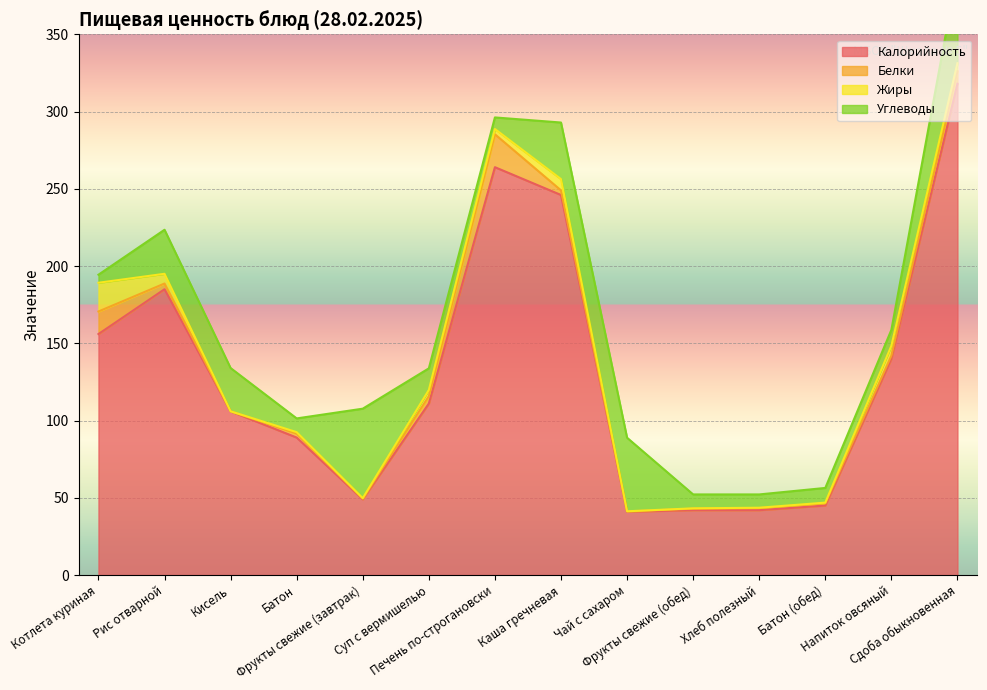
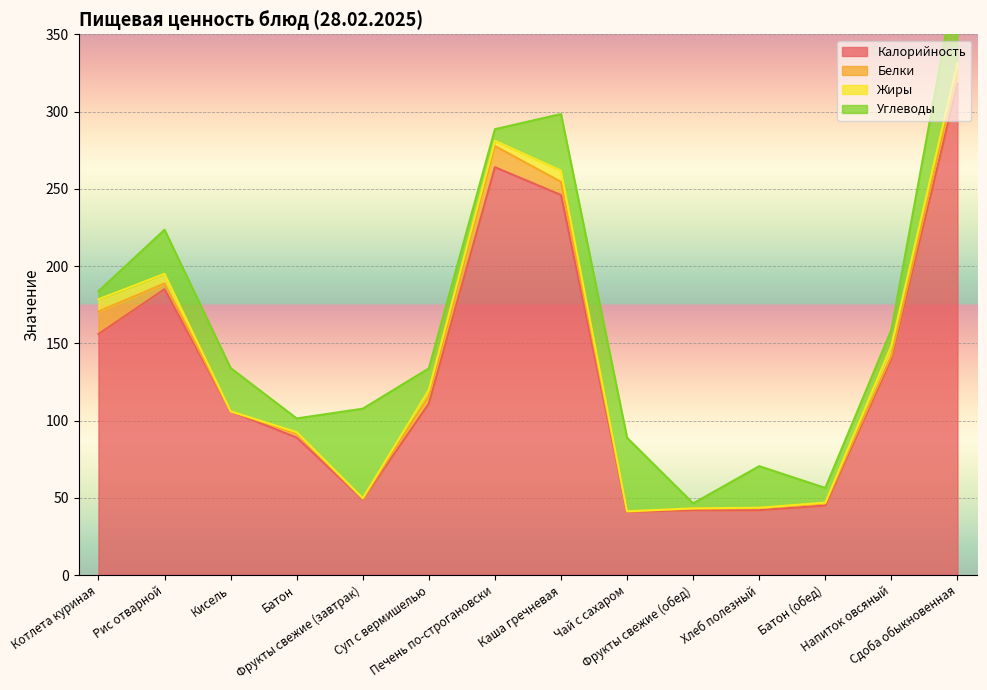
  {
    "Калорийность": {
      "Котлета куриная": 156,
      "Рис отварной": 185,
      "Батон": 89,
      "Суп с вермишелью": 111,
      "Печень по-строгановски": 264,
      "Каша гречневая": 246,
      "Напиток овсяный": 140
    },
    "Белки": {
      "Котлета куриная": 15,
      "Рис отварной": 4,
      "Суп с вермишелью": 5,
-     "Печень по-строгановски": 21,
-     "Каша гречневая": 3,
+     "Печень по-строгановски": 14,
+     "Каша гречневая": 9,
      "Напиток овсяный": 2
    },
    "Жиры": {
-     "Котлета куриная": 19,
+     "Котлета куриная": 8,
      "Рис отварной": 6,
      "Суп с вермишелью": 4,
      "Печень по-строгановски": 3,
      "Каша гречневая": 7,
      "Напиток овсяный": 6
    },
    "Углеводы": {
      "Котлета куриная": 5,
      "Рис отварной": 29,
      "Кисель": 28,
      "Батон": 9,
      "Фрукты свежие (завтрак)": 58,
      "Суп с вермишелью": 14,
      "Печень по-строгановски": 8,
      "Каша гречневая": 37,
      "Чай с сахаром": 48,
-     "Фрукты свежие (обед)": 9,
-     "Хлеб полезный": 9,
+     "Фрукты свежие (обед)": 3,
+     "Хлеб полезный": 27,
      "Батон (обед)": 10,
      "Напиток овсяный": 10
    }
  }
